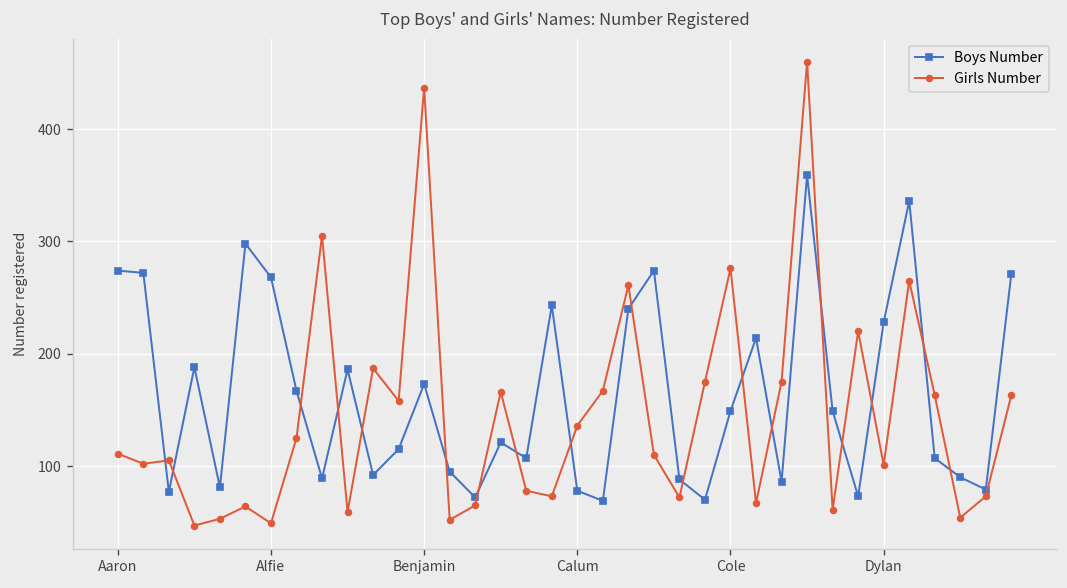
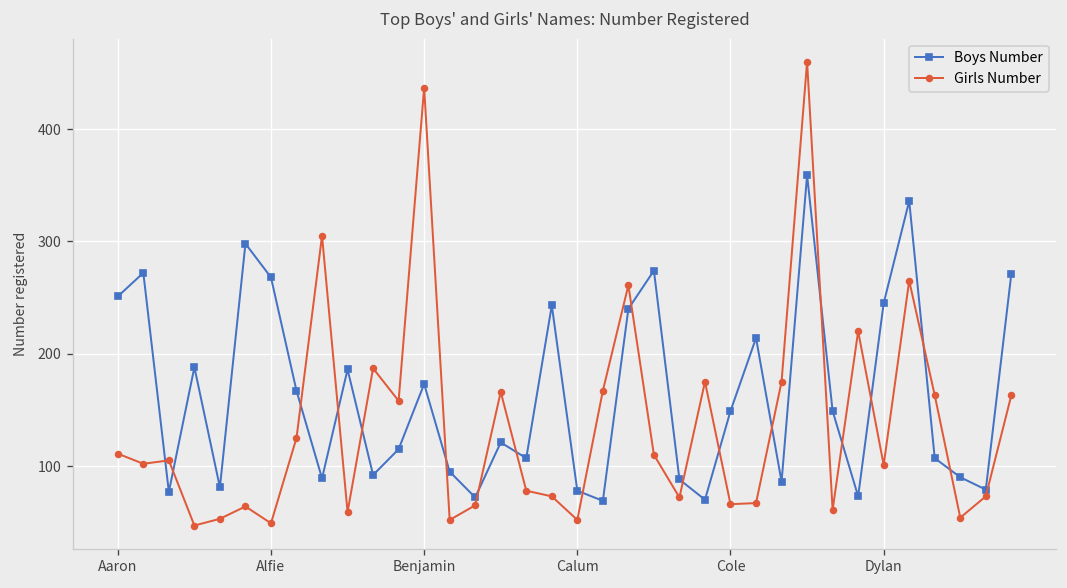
  {
    "Boys Number": {
-     "Aaron": 270,
+     "Aaron": 250,
      "Alfie": 270,
      "Benjamin": 170,
      "Calum": 80,
      "Cole": 150,
-     "Dylan": 230
+     "Dylan": 250
    },
    "Girls Number": {
      "Aaron": 110,
      "Alfie": 50,
      "Benjamin": 440,
-     "Calum": 140,
-     "Cole": 280,
+     "Calum": 50,
+     "Cole": 70,
      "Dylan": 100
    }
  }
